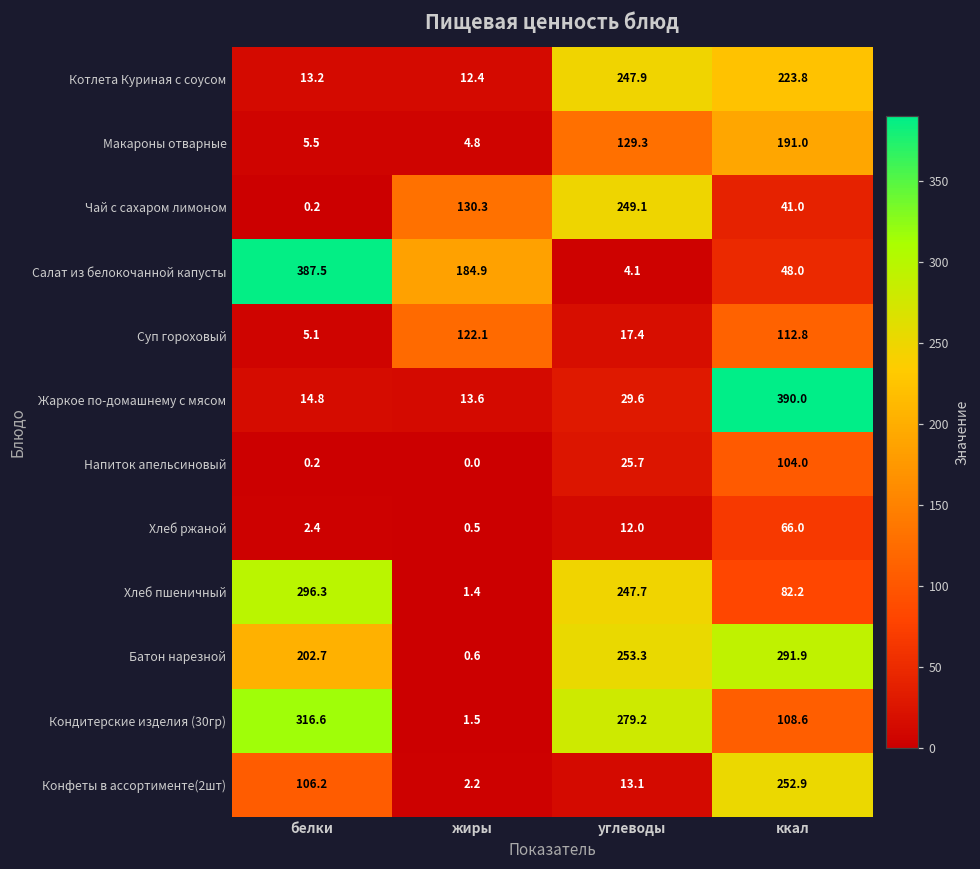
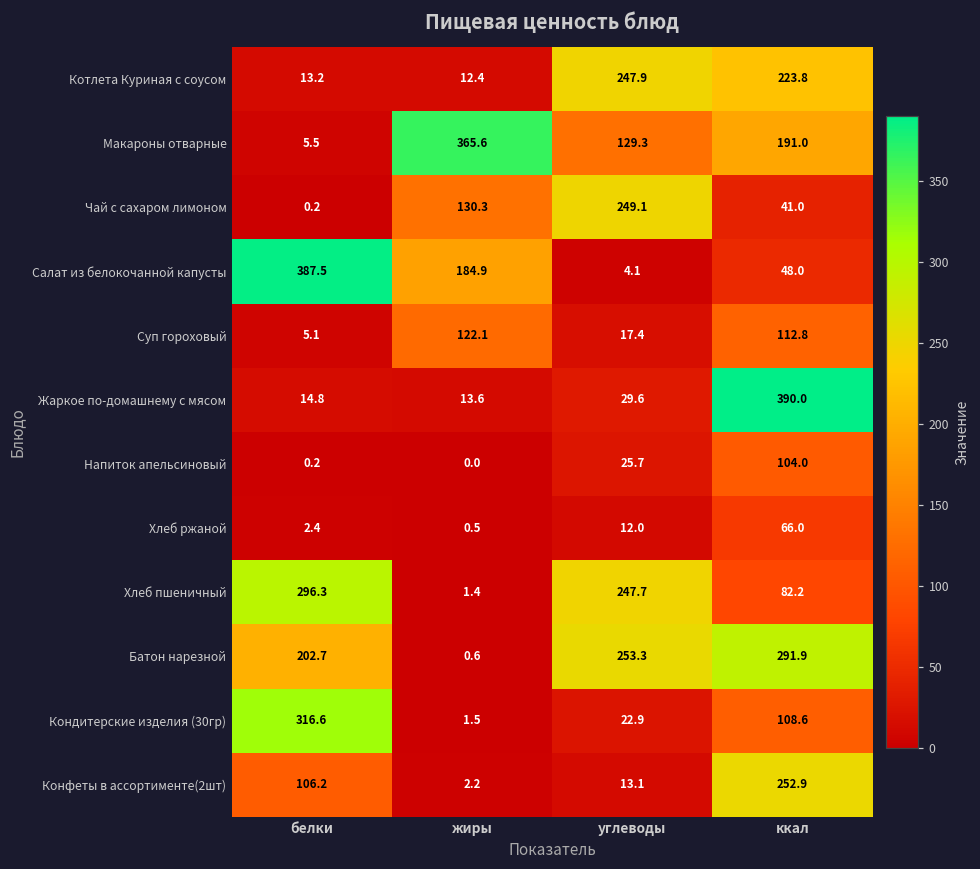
  {
    "Котлета Куриная с соусом": {
      "белки": 13.2,
      "жиры": 12.4,
      "углеводы": 247.9,
      "ккал": 223.8
    },
    "Макароны отварные": {
      "белки": 5.5,
-     "жиры": 4.8,
+     "жиры": 365.6,
      "углеводы": 129.3,
      "ккал": 191.0
    },
    "Чай с сахаром лимоном": {
      "белки": 0.2,
      "жиры": 130.3,
      "углеводы": 249.1,
      "ккал": 41.0
    },
    "Салат из белокочанной капусты": {
      "белки": 387.5,
      "жиры": 184.9,
      "углеводы": 4.1,
      "ккал": 48.0
    },
    "Суп гороховый": {
      "белки": 5.1,
      "жиры": 122.1,
      "углеводы": 17.4,
      "ккал": 112.8
    },
    "Жаркое по-домашнему с мясом": {
      "белки": 14.8,
      "жиры": 13.6,
      "углеводы": 29.6,
      "ккал": 390.0
    },
    "Напиток апельсиновый": {
      "белки": 0.2,
      "жиры": 0.0,
      "углеводы": 25.7,
      "ккал": 104.0
    },
    "Хлеб ржаной": {
      "белки": 2.4,
      "жиры": 0.5,
      "углеводы": 12.0,
      "ккал": 66.0
    },
    "Хлеб пшеничный": {
      "белки": 296.3,
      "жиры": 1.4,
      "углеводы": 247.7,
      "ккал": 82.2
    },
    "Батон нарезной": {
      "белки": 202.7,
      "жиры": 0.6,
      "углеводы": 253.3,
      "ккал": 291.9
    },
    "Кондитерские изделия (30гр)": {
      "белки": 316.6,
      "жиры": 1.5,
-     "углеводы": 279.2,
+     "углеводы": 22.9,
      "ккал": 108.6
    },
    "Конфеты в ассортименте(2шт)": {
      "белки": 106.2,
      "жиры": 2.2,
      "углеводы": 13.1,
      "ккал": 252.9
    }
  }
